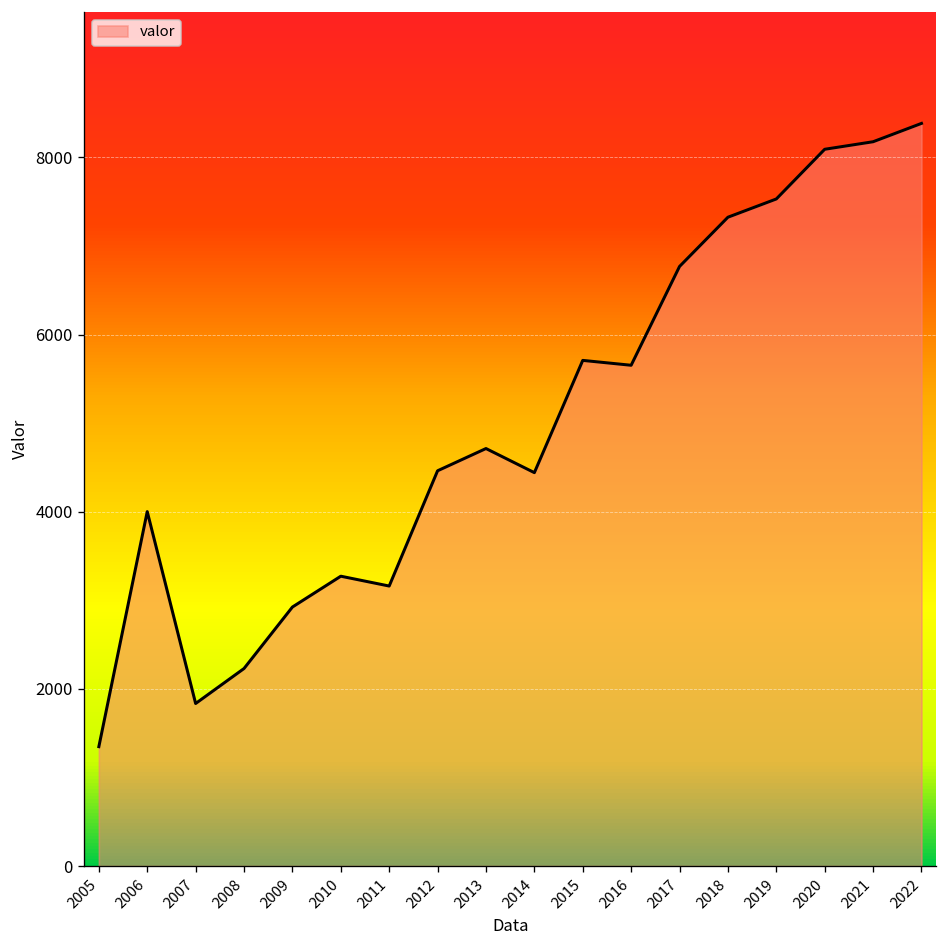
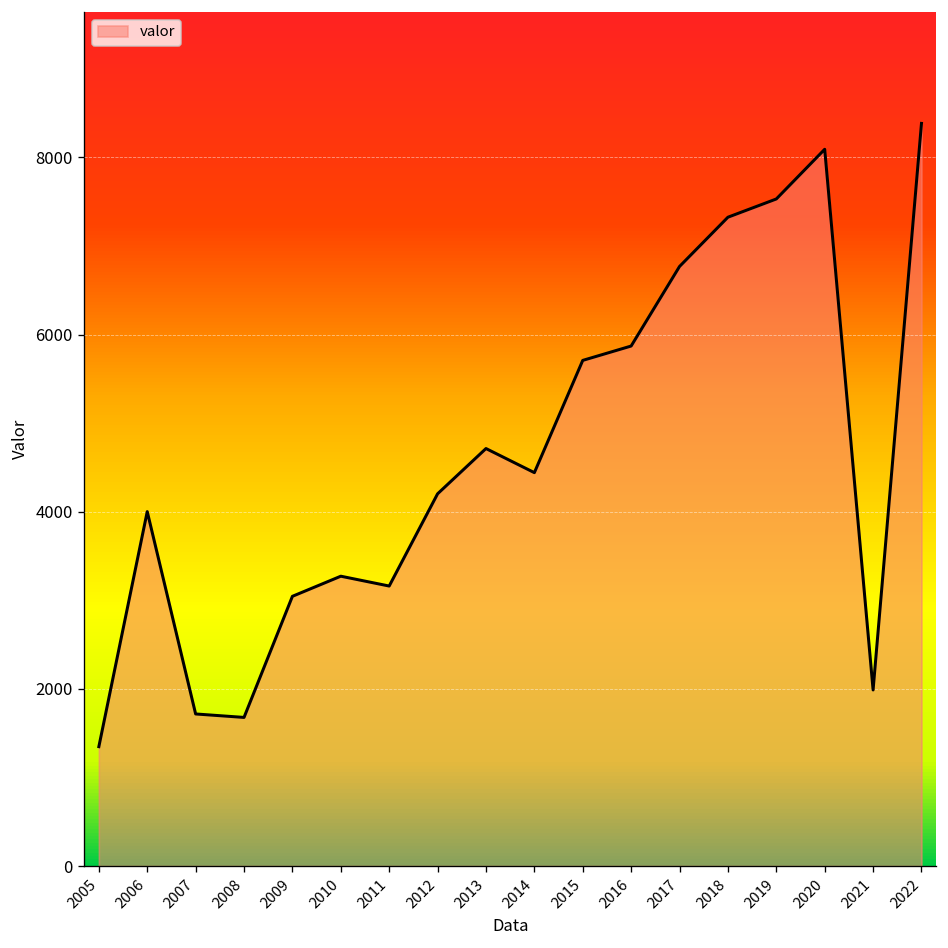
  {
    "2005": 1300,
    "2006": 4000,
-   "2007": 1800,
-   "2008": 2200,
-   "2009": 2900,
+   "2007": 1700,
+   "2008": 1700,
+   "2009": 3000,
    "2010": 3300,
    "2011": 3200,
-   "2012": 4500,
+   "2012": 4200,
    "2013": 4700,
    "2014": 4400,
    "2015": 5700,
-   "2016": 5700,
+   "2016": 5900,
    "2017": 6800,
    "2018": 7300,
    "2019": 7500,
    "2020": 8100,
-   "2021": 8200,
+   "2021": 2000,
    "2022": 8400
  }
